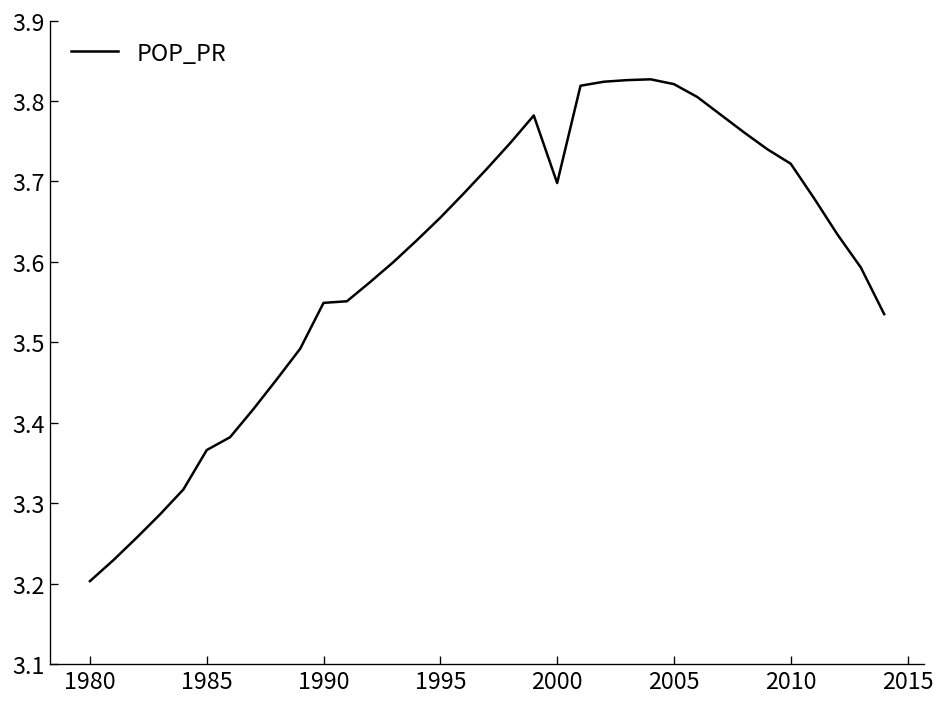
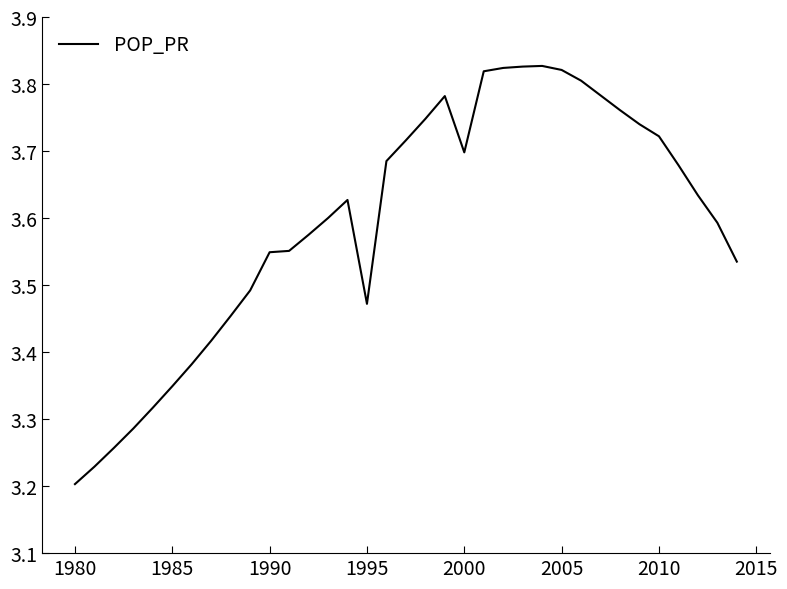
  {
    "1980": 3.20,
-   "1985": 3.37,
+   "1985": 3.35,
    "1990": 3.55,
-   "1995": 3.66,
+   "1995": 3.47,
    "2000": 3.70,
    "2005": 3.82,
    "2010": 3.72
  }
